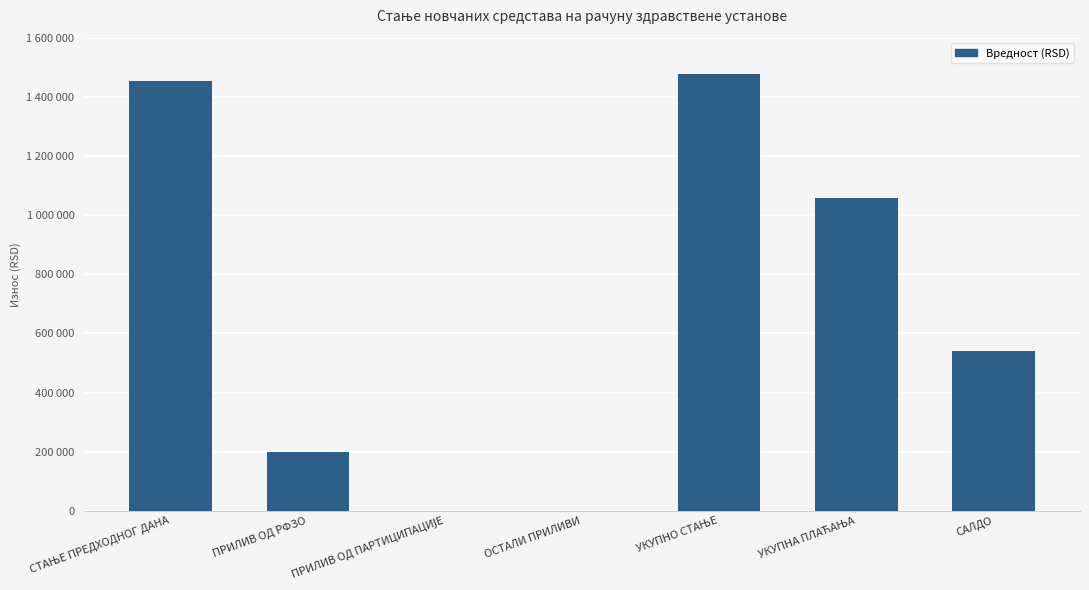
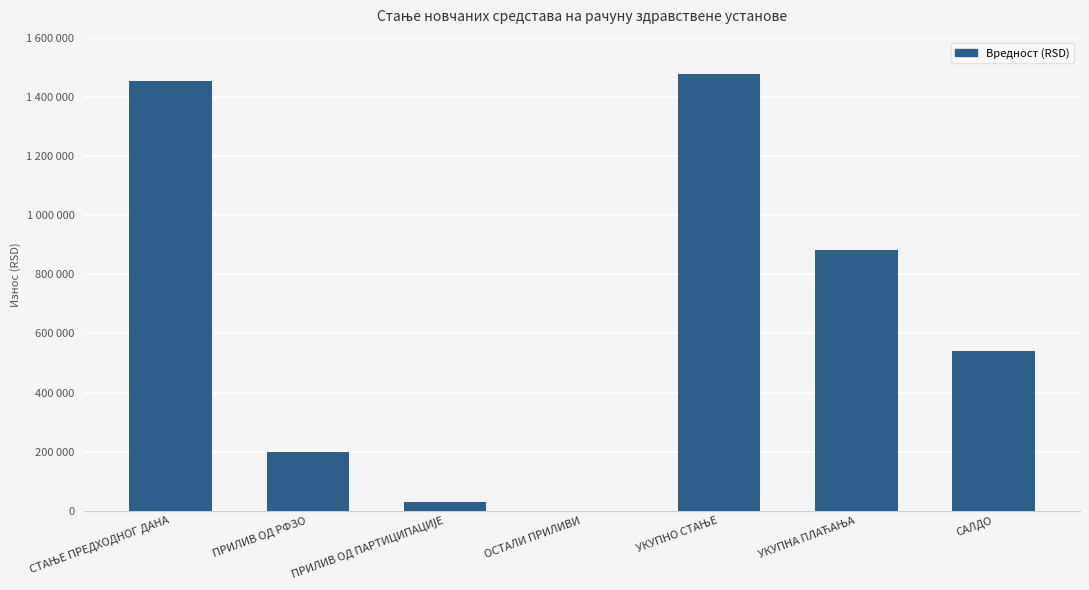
  {
    "СТАЊЕ ПРЕДХОДНОГ ДАНА": 1460000,
    "ПРИЛИВ ОД РФЗО": 200000,
-   "ПРИЛИВ ОД ПАРТИЦИПАЦИЈЕ": 0,
+   "ПРИЛИВ ОД ПАРТИЦИПАЦИЈЕ": 30000,
    "ОСТАЛИ ПРИЛИВИ": 0,
    "УКУПНО СТАЊЕ": 1480000,
-   "УКУПНА ПЛАЋАЊА": 1060000,
+   "УКУПНА ПЛАЋАЊА": 880000,
    "САЛДО": 540000
  }
